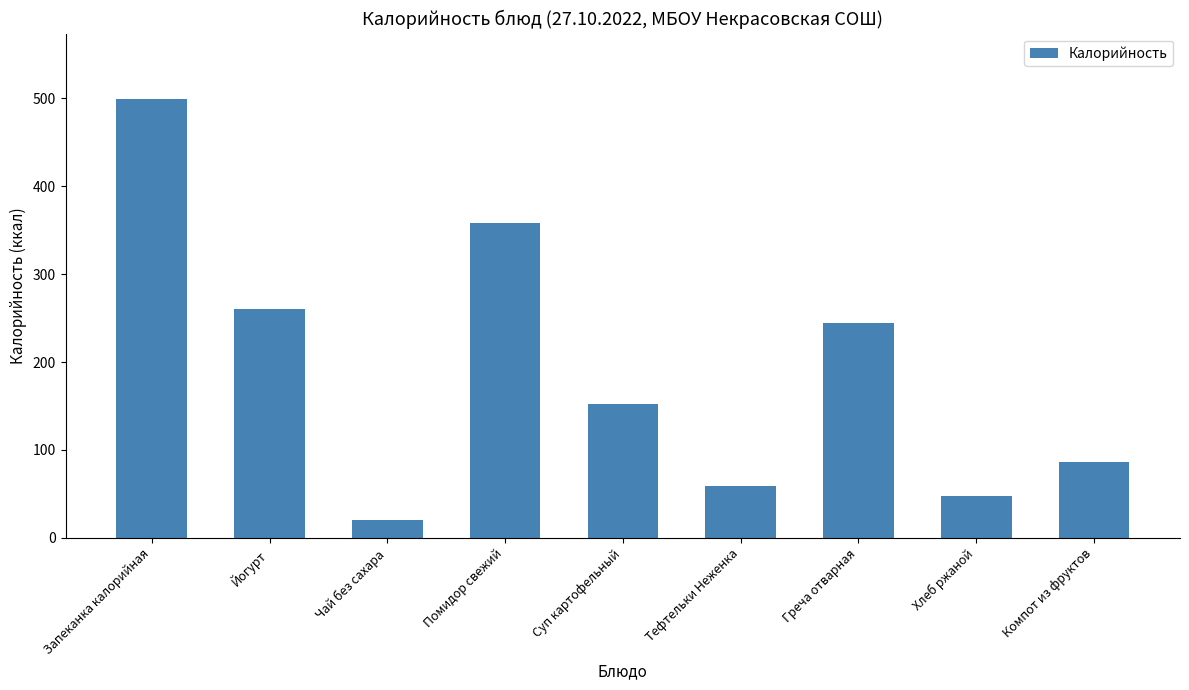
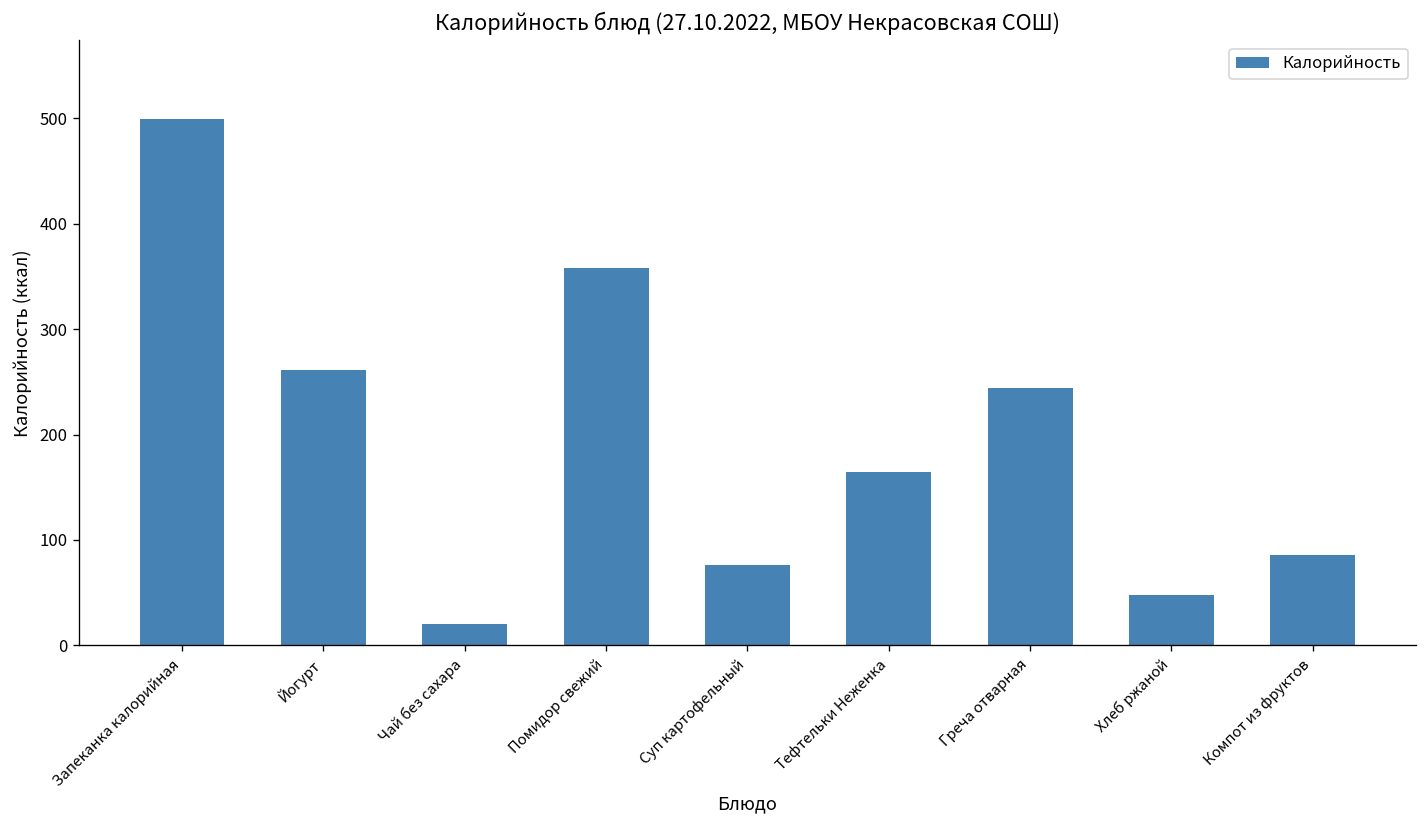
  {
    "Запеканка калорийная": 500,
    "Йогурт": 260,
    "Чай без сахара": 20,
    "Помидор свежий": 360,
-   "Суп картофельный": 150,
-   "Тефтельки Неженка": 60,
+   "Суп картофельный": 80,
+   "Тефтельки Неженка": 160,
    "Греча отварная": 240,
    "Хлеб ржаной": 50,
    "Компот из фруктов": 90
  }
